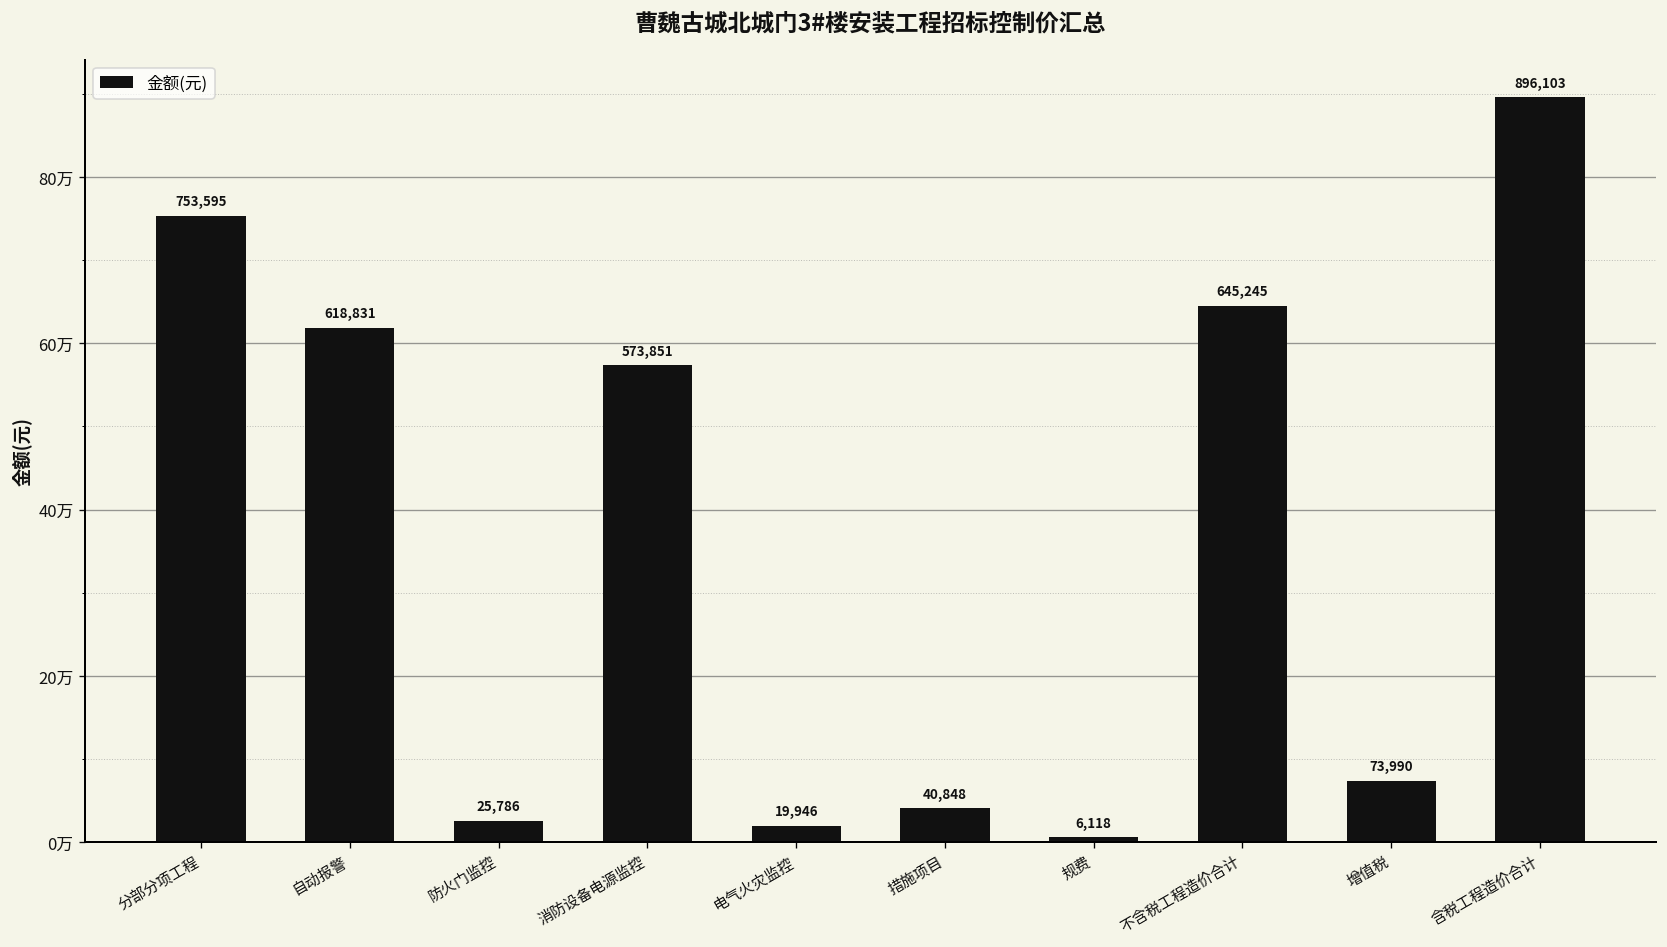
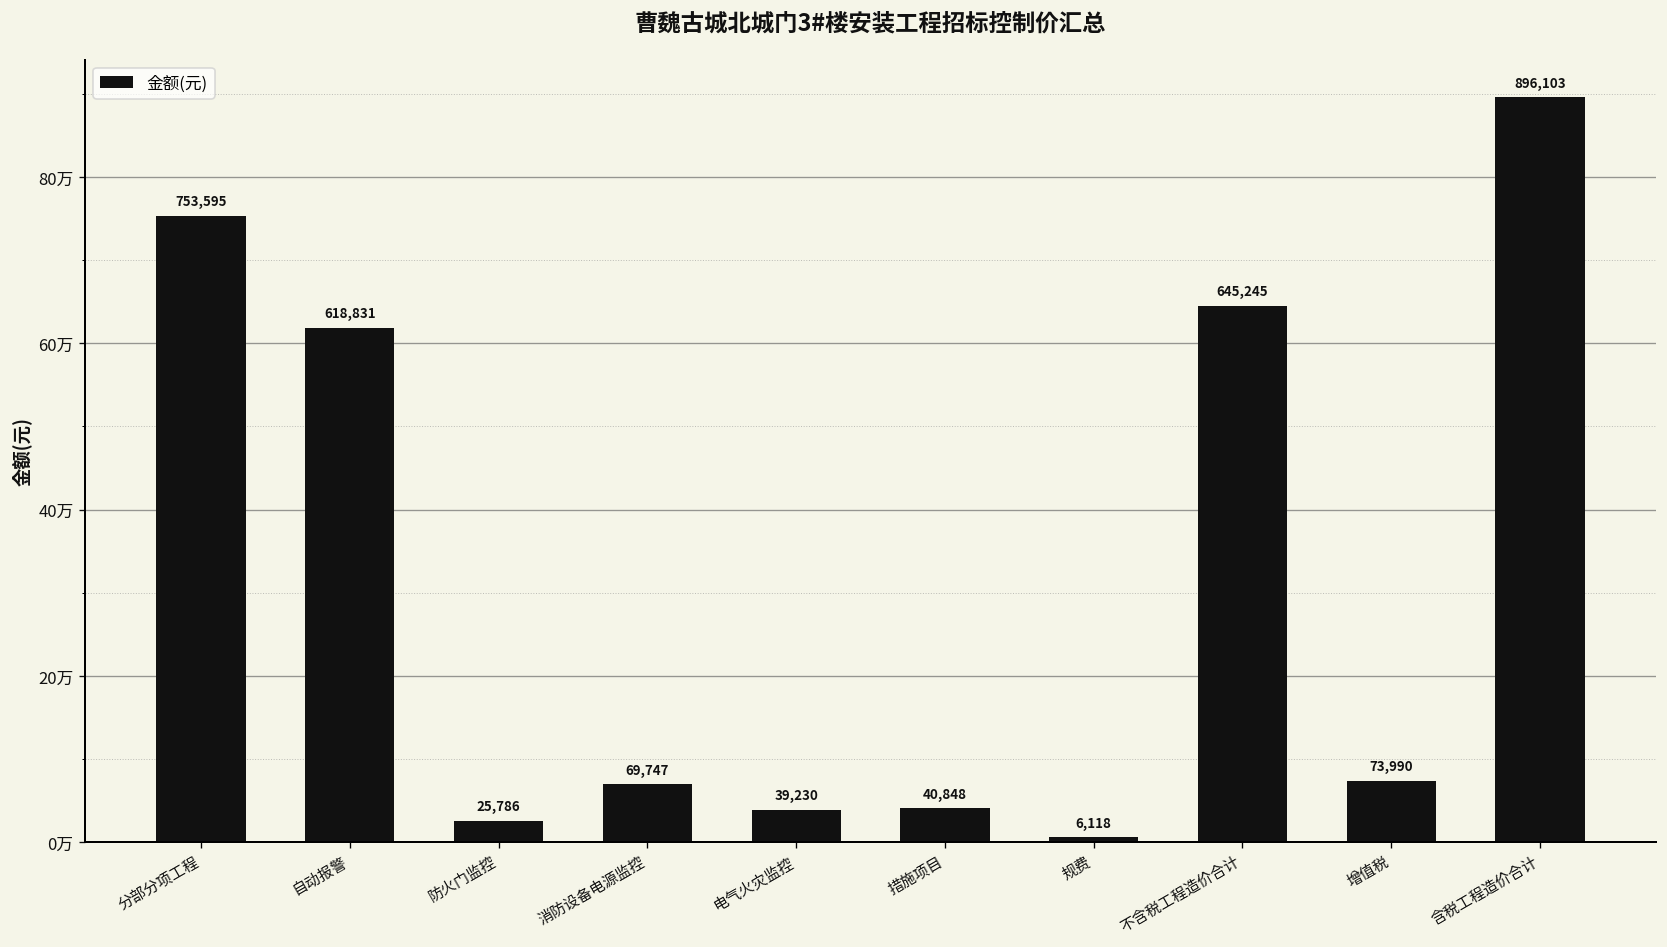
  {
    "分部分项工程": "753,595",
    "自动报警": "618,831",
    "防火门监控": "25,786",
-   "消防设备电源监控": "573,851",
-   "电气火灾监控": "19,946",
+   "消防设备电源监控": "69,747",
+   "电气火灾监控": "39,230",
    "措施项目": "40,848",
    "规费": "6,118",
    "不含税工程造价合计": "645,245",
    "增值税": "73,990",
    "含税工程造价合计": "896,103"
  }
